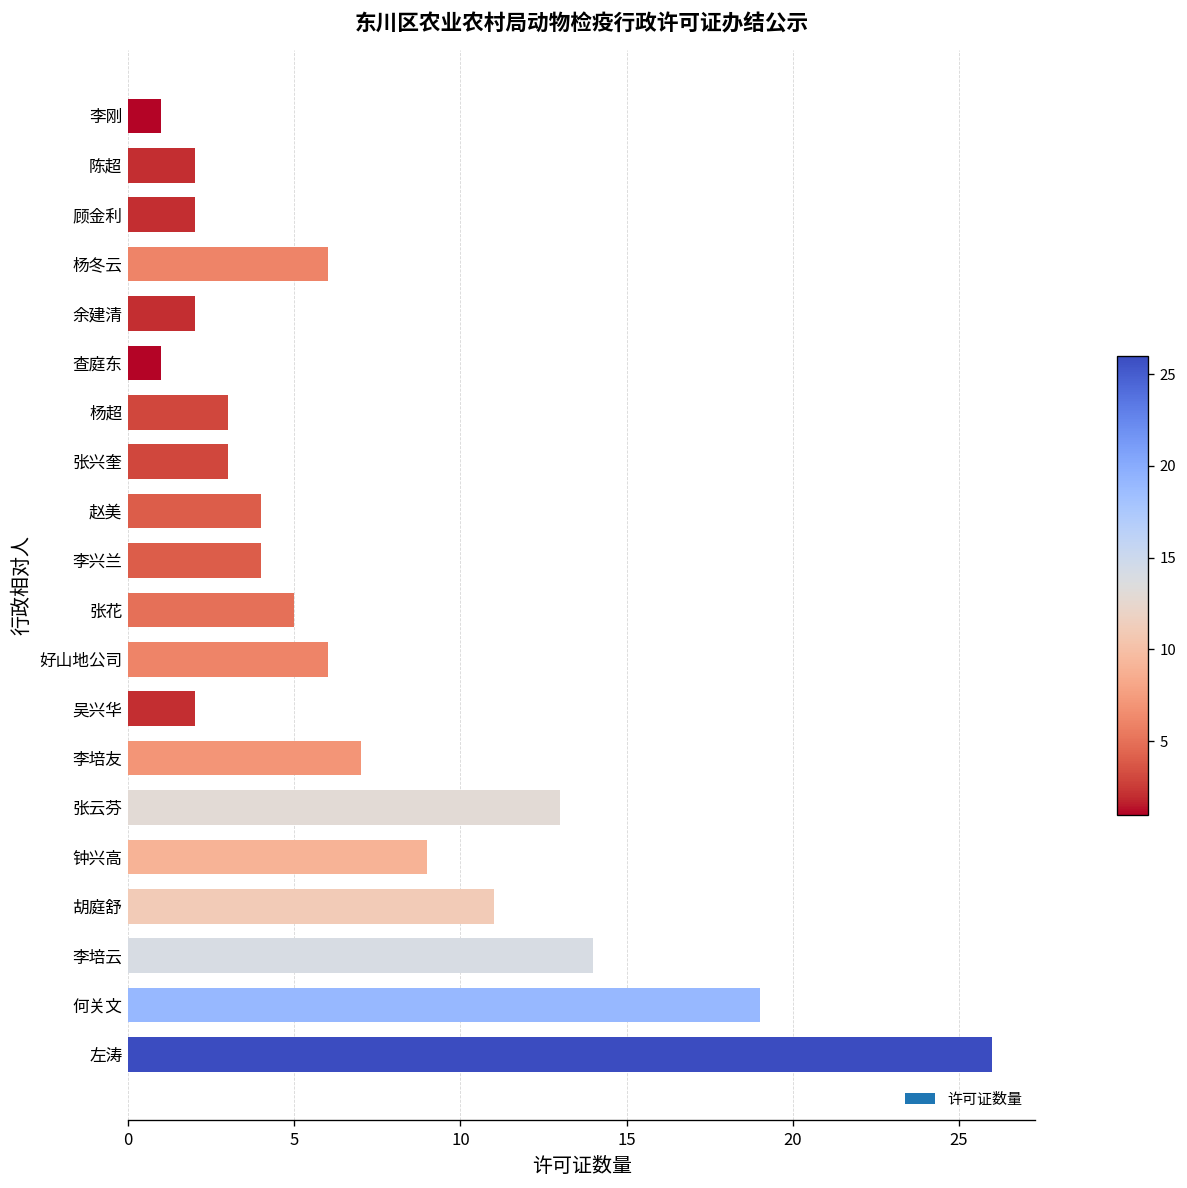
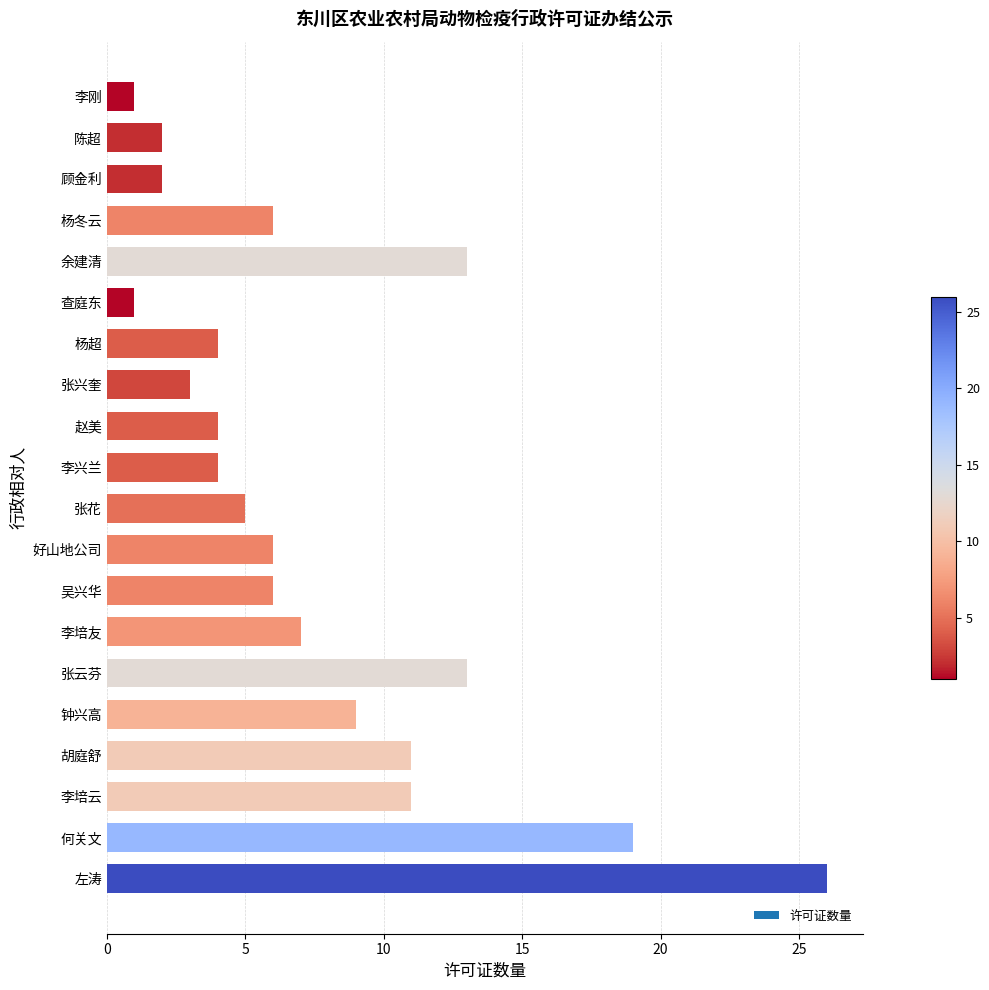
  {
    "李刚": 1,
    "陈超": 2,
    "顾金利": 2,
    "杨冬云": 6,
-   "余建清": 2,
+   "余建清": 13,
    "查庭东": 1,
-   "杨超": 3,
+   "杨超": 4,
    "张兴奎": 3,
    "赵美": 4,
    "李兴兰": 4,
    "张花": 5,
    "好山地公司": 6,
-   "吴兴华": 2,
+   "吴兴华": 6,
    "李培友": 7,
    "张云芬": 13,
    "钟兴高": 9,
    "胡庭舒": 11,
-   "李培云": 14,
+   "李培云": 11,
    "何关文": 19,
    "左涛": 26
  }
